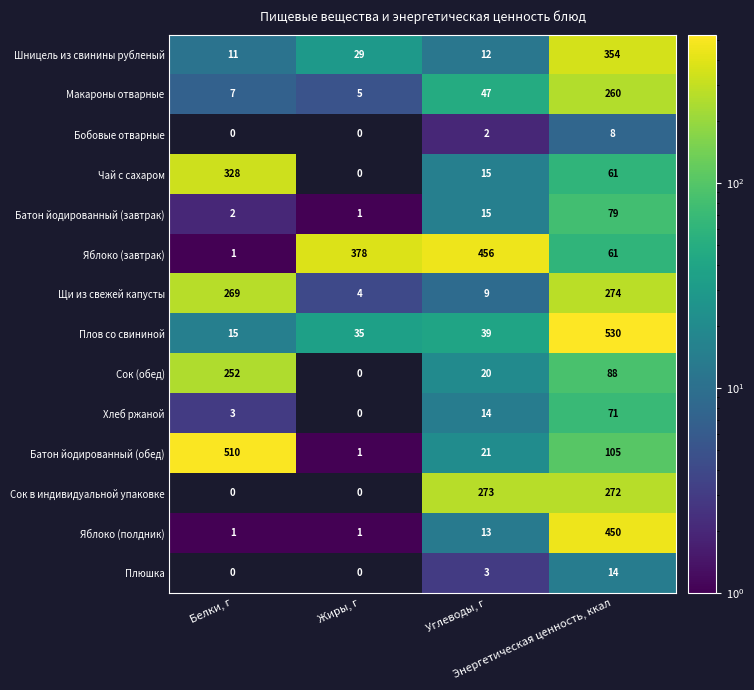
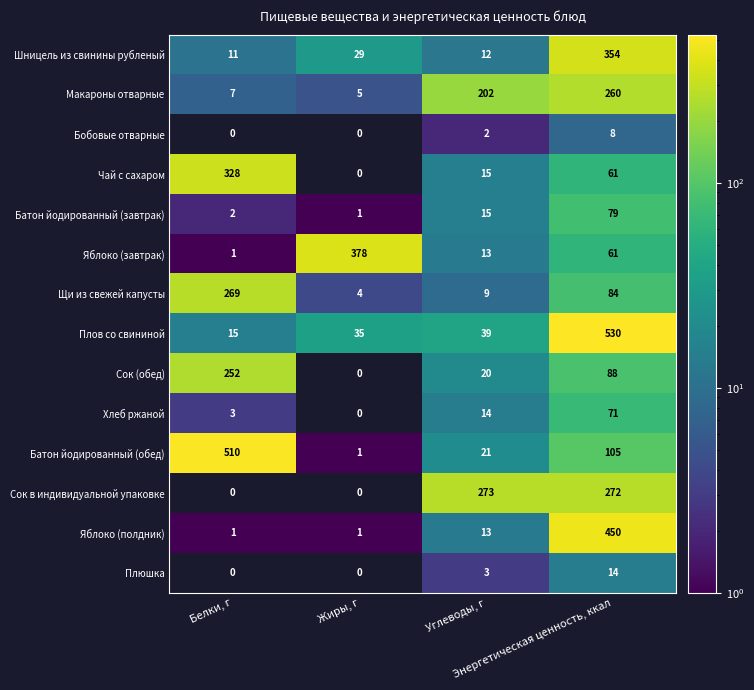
  {
    "Шницель из свинины рубленый": {
      "Белки, г": 11,
      "Жиры, г": 29,
      "Углеводы, г": 12,
      "Энергетическая ценность, ккал": 354
    },
    "Макароны отварные": {
      "Белки, г": 7,
      "Жиры, г": 5,
-     "Углеводы, г": 47,
+     "Углеводы, г": 202,
      "Энергетическая ценность, ккал": 260
    },
    "Бобовые отварные": {
      "Белки, г": 0,
      "Жиры, г": 0,
      "Углеводы, г": 2,
      "Энергетическая ценность, ккал": 8
    },
    "Чай с сахаром": {
      "Белки, г": 328,
      "Жиры, г": 0,
      "Углеводы, г": 15,
      "Энергетическая ценность, ккал": 61
    },
    "Батон йодированный (завтрак)": {
      "Белки, г": 2,
      "Жиры, г": 1,
      "Углеводы, г": 15,
      "Энергетическая ценность, ккал": 79
    },
    "Яблоко (завтрак)": {
      "Белки, г": 1,
      "Жиры, г": 378,
-     "Углеводы, г": 456,
+     "Углеводы, г": 13,
      "Энергетическая ценность, ккал": 61
    },
    "Щи из свежей капусты": {
      "Белки, г": 269,
      "Жиры, г": 4,
      "Углеводы, г": 9,
-     "Энергетическая ценность, ккал": 274
+     "Энергетическая ценность, ккал": 84
    },
    "Плов со свининой": {
      "Белки, г": 15,
      "Жиры, г": 35,
      "Углеводы, г": 39,
      "Энергетическая ценность, ккал": 530
    },
    "Сок (обед)": {
      "Белки, г": 252,
      "Жиры, г": 0,
      "Углеводы, г": 20,
      "Энергетическая ценность, ккал": 88
    },
    "Хлеб ржаной": {
      "Белки, г": 3,
      "Жиры, г": 0,
      "Углеводы, г": 14,
      "Энергетическая ценность, ккал": 71
    },
    "Батон йодированный (обед)": {
      "Белки, г": 510,
      "Жиры, г": 1,
      "Углеводы, г": 21,
      "Энергетическая ценность, ккал": 105
    },
    "Сок в индивидуальной упаковке": {
      "Белки, г": 0,
      "Жиры, г": 0,
      "Углеводы, г": 273,
      "Энергетическая ценность, ккал": 272
    },
    "Яблоко (полдник)": {
      "Белки, г": 1,
      "Жиры, г": 1,
      "Углеводы, г": 13,
      "Энергетическая ценность, ккал": 450
    },
    "Плюшка": {
      "Белки, г": 0,
      "Жиры, г": 0,
      "Углеводы, г": 3,
      "Энергетическая ценность, ккал": 14
    }
  }
